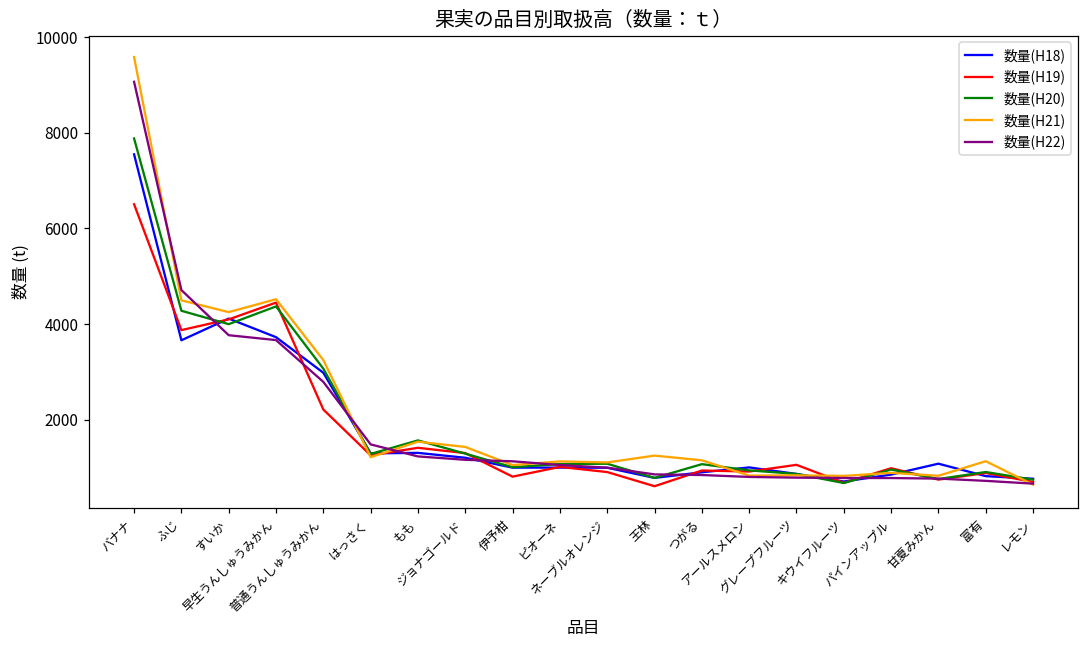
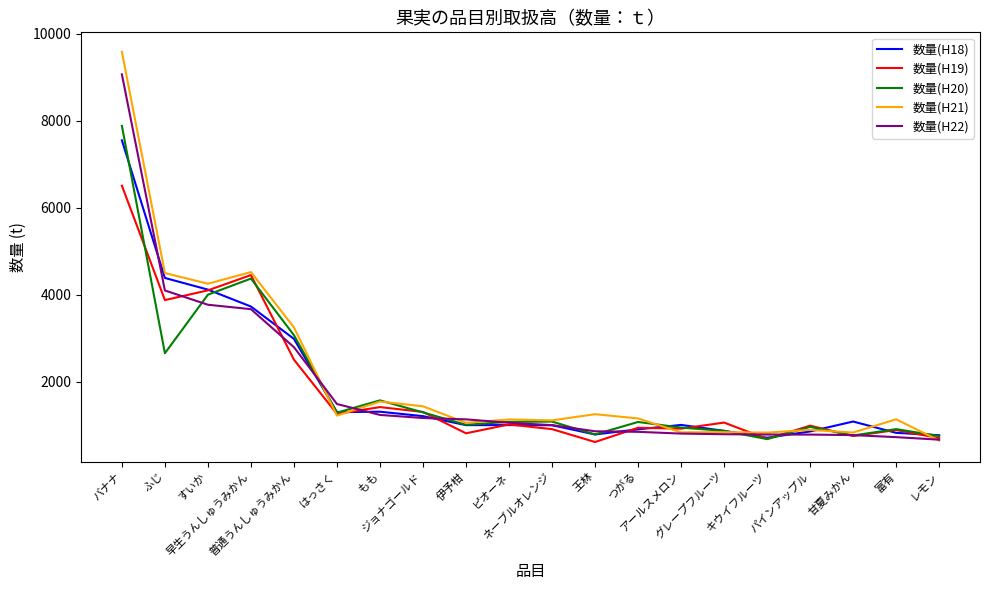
  {
    "数量(H18)": {
      "バナナ": 7500,
-     "ふじ": 3700,
+     "ふじ": 4400,
      "早生うんしゅうみかん": 3700,
      "普通うんしゅうみかん": 3000,
      "もも": 1300,
      "アールスメロン": 1000,
      "甘夏みかん": 1100,
      "富有": 800
    },
    "数量(H19)": {
      "バナナ": 6500,
      "ふじ": 3900,
      "早生うんしゅうみかん": 4400,
-     "普通うんしゅうみかん": 2200,
+     "普通うんしゅうみかん": 2500,
      "もも": 1400,
      "伊予柑": 800,
      "ネーブルオレンジ": 900,
      "王林": 600,
      "グレープフルーツ": 1100
    },
    "数量(H20)": {
      "バナナ": 7900,
-     "ふじ": 4300,
+     "ふじ": 2700,
      "すいか": 4000,
      "早生うんしゅうみかん": 4400,
      "普通うんしゅうみかん": 3100,
      "つがる": 1100
    },
    "数量(H21)": {
      "バナナ": 9600,
      "ふじ": 4500,
      "すいか": 4200,
      "早生うんしゅうみかん": 4500,
      "普通うんしゅうみかん": 3200,
      "ジョナゴールド": 1400,
      "王林": 1200,
      "つがる": 1200,
      "甘夏みかん": 800,
      "富有": 1100
    },
    "数量(H22)": {
      "バナナ": 9100,
-     "ふじ": 4700,
+     "ふじ": 4100,
      "すいか": 3800,
      "早生うんしゅうみかん": 3700,
      "普通うんしゅうみかん": 2800,
      "はっさく": 1500,
      "もも": 1200,
      "伊予柑": 1100,
      "王林": 900,
      "パインアップル": 800,
      "富有": 700
    }
  }
